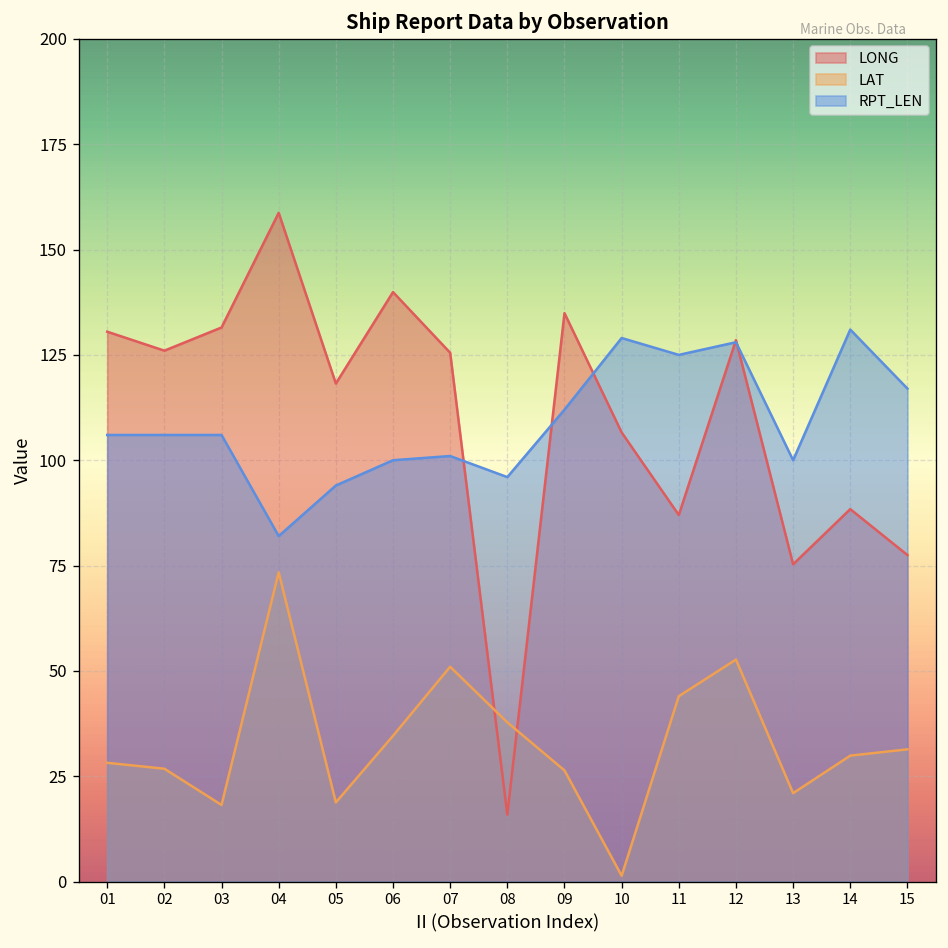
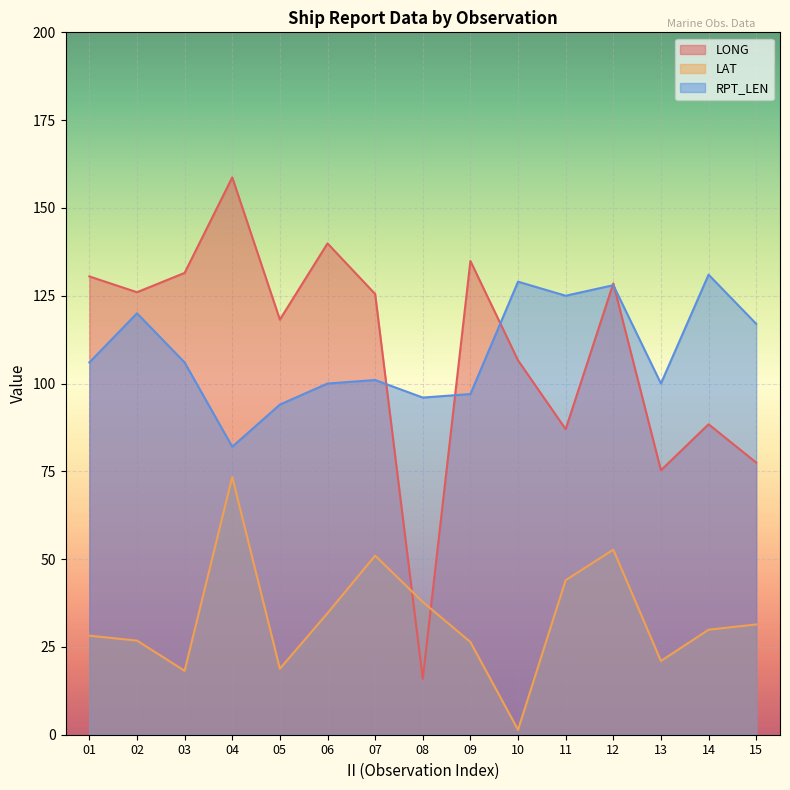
  {
    "RPT_LEN": {
      "01": 106,
-     "02": 106,
+     "02": 120,
      "03": 106,
      "04": 82,
      "05": 94,
      "06": 100,
      "07": 101,
      "08": 96,
-     "09": 112,
+     "09": 97,
      "10": 129,
      "11": 125,
      "13": 100,
      "14": 131,
      "15": 117
    }
  }
